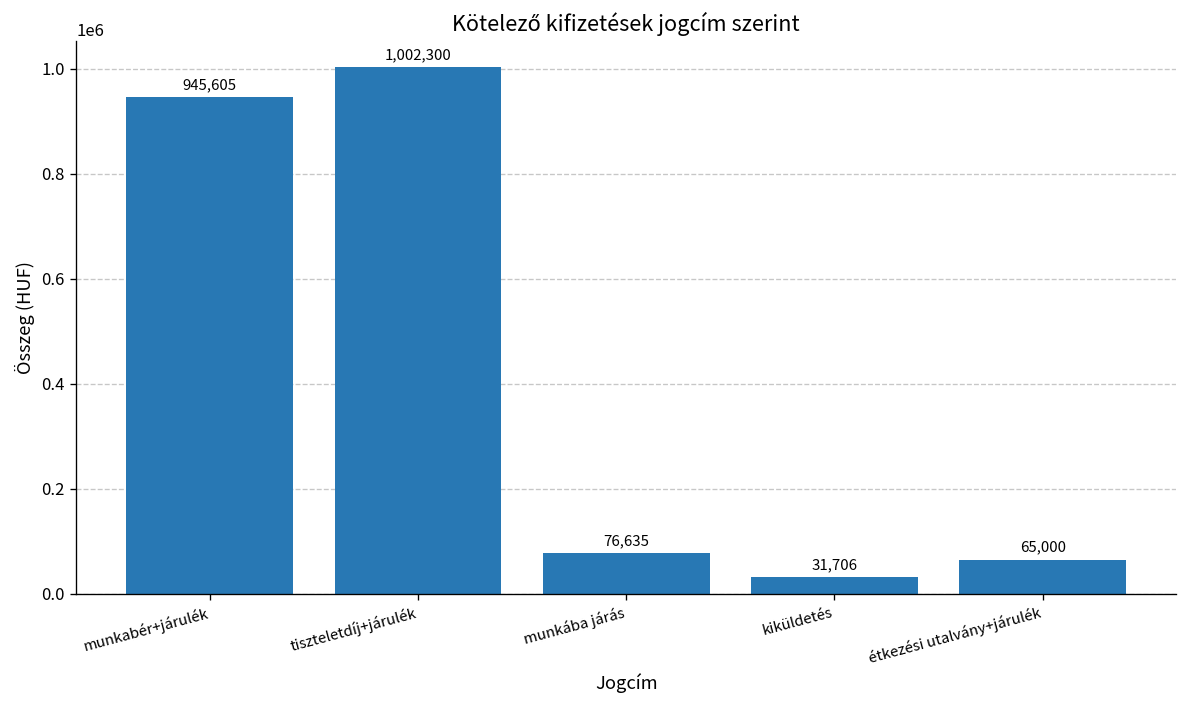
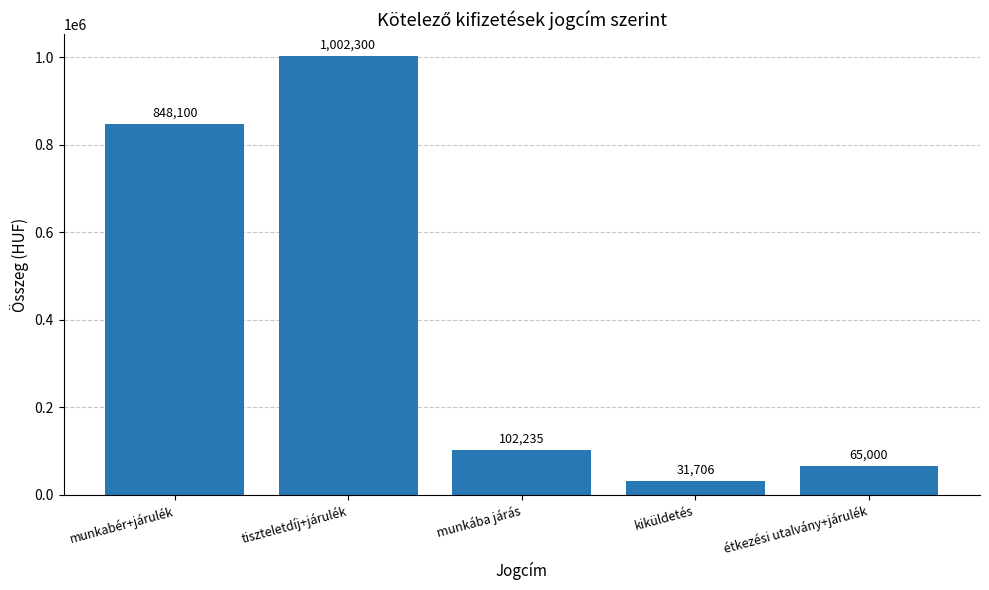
  {
-   "munkabér+járulék": "945,605",
+   "munkabér+járulék": "848,100",
    "tiszteletdíj+járulék": "1,002,300",
-   "munkába járás": "76,635",
+   "munkába járás": "102,235",
    "kiküldetés": "31,706",
    "étkezési utalvány+járulék": "65,000"
  }
